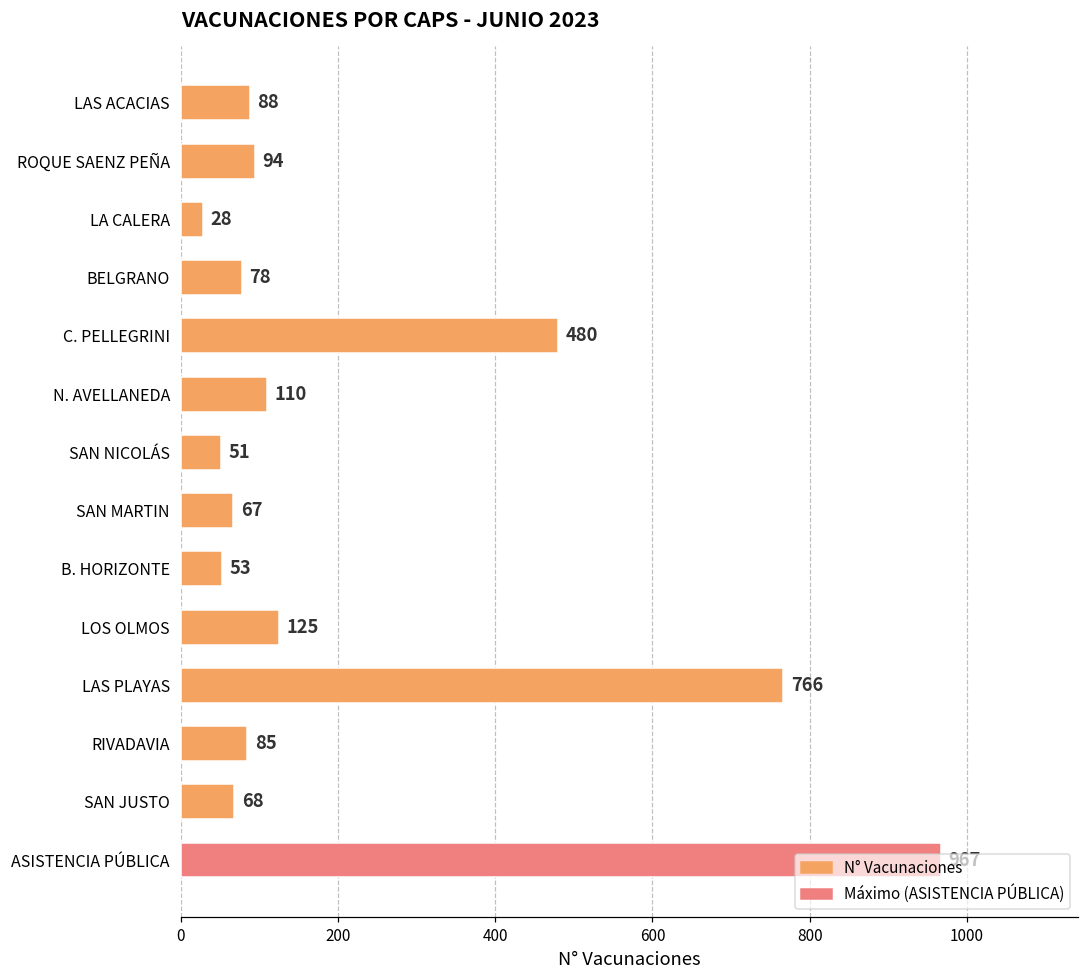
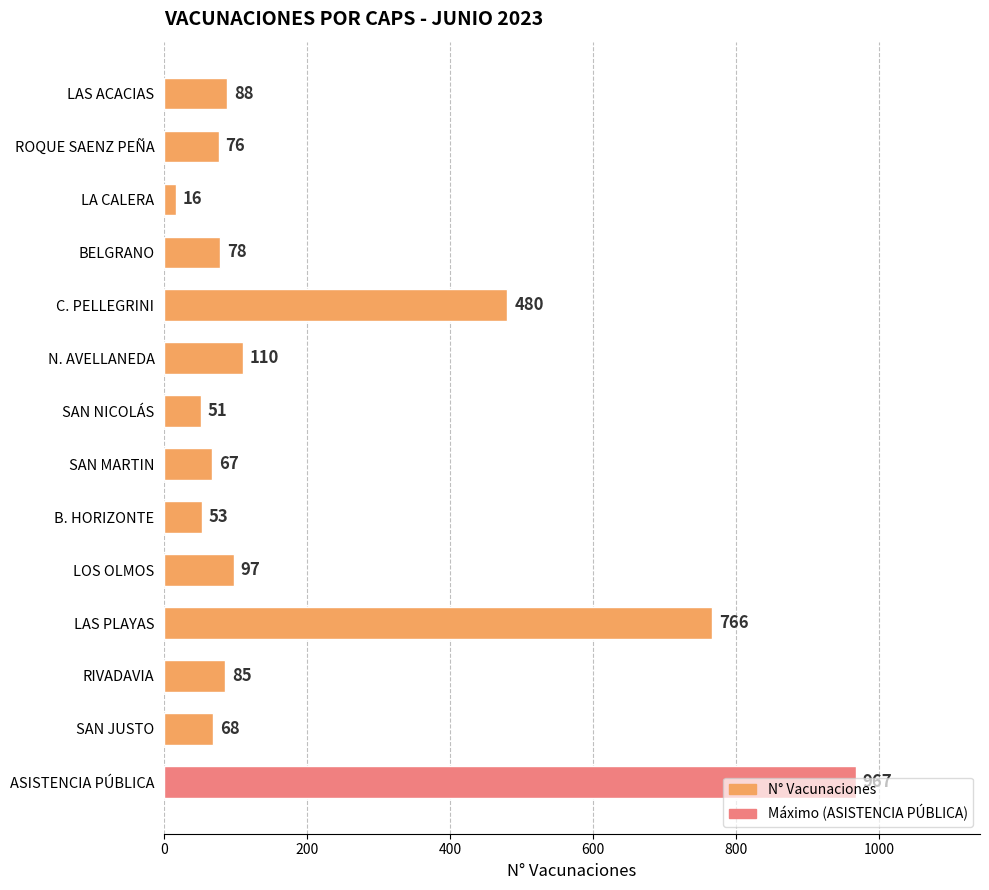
  {
    "LAS ACACIAS": 88,
-   "ROQUE SAENZ PEÑA": 94,
-   "LA CALERA": 28,
+   "ROQUE SAENZ PEÑA": 76,
+   "LA CALERA": 16,
    "BELGRANO": 78,
    "C. PELLEGRINI": 480,
    "N. AVELLANEDA": 110,
    "SAN NICOLÁS": 51,
    "SAN MARTIN": 67,
    "B. HORIZONTE": 53,
-   "LOS OLMOS": 125,
+   "LOS OLMOS": 97,
    "LAS PLAYAS": 766,
    "RIVADAVIA": 85,
    "SAN JUSTO": 68
  }
